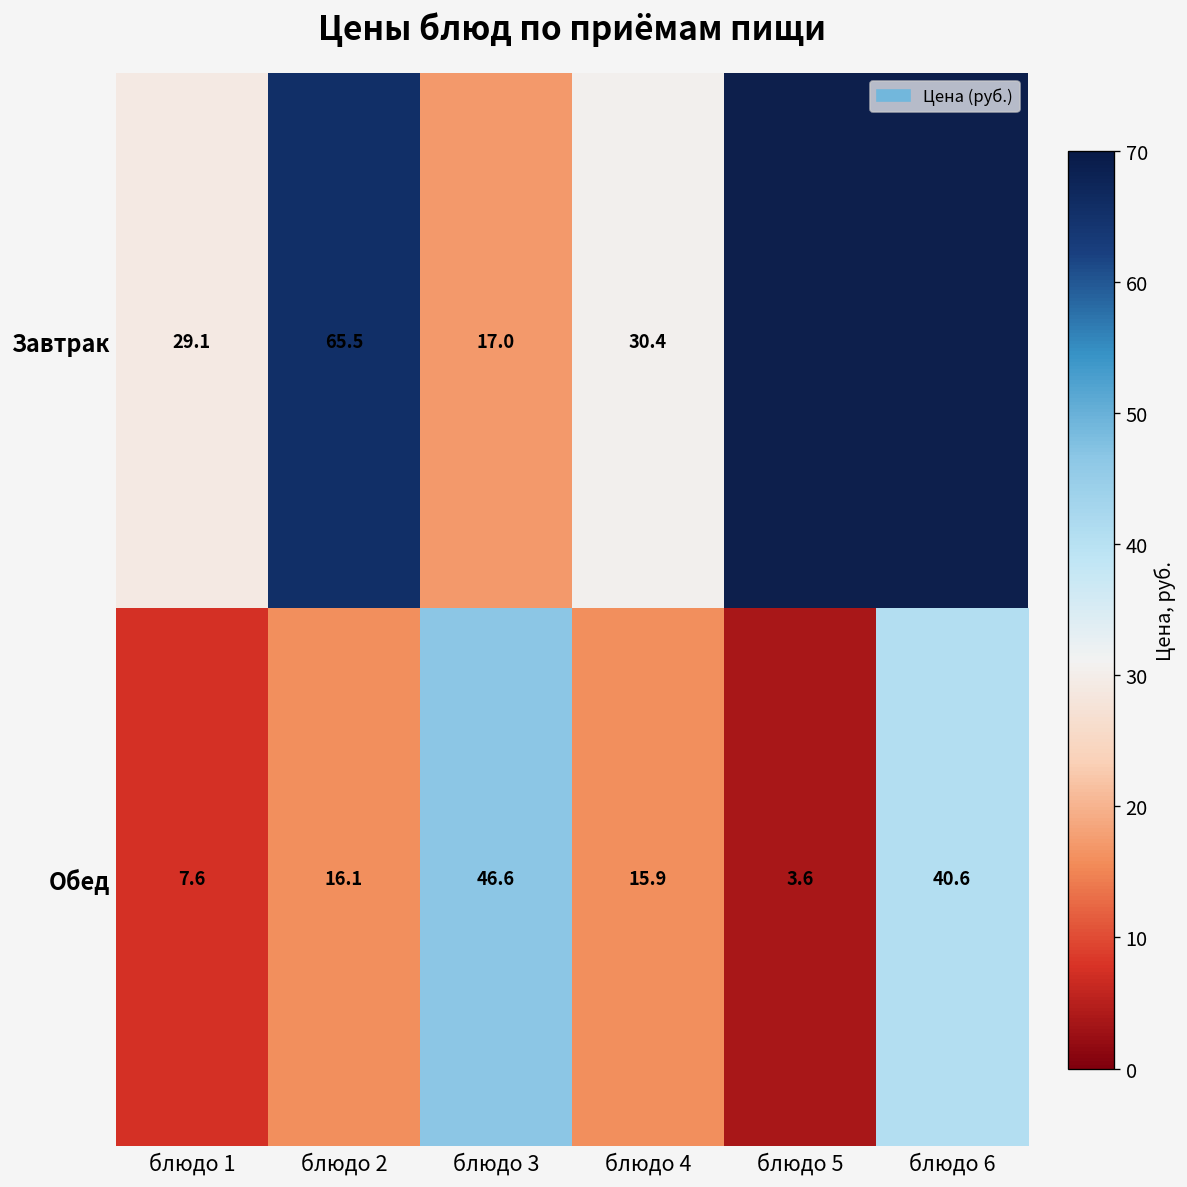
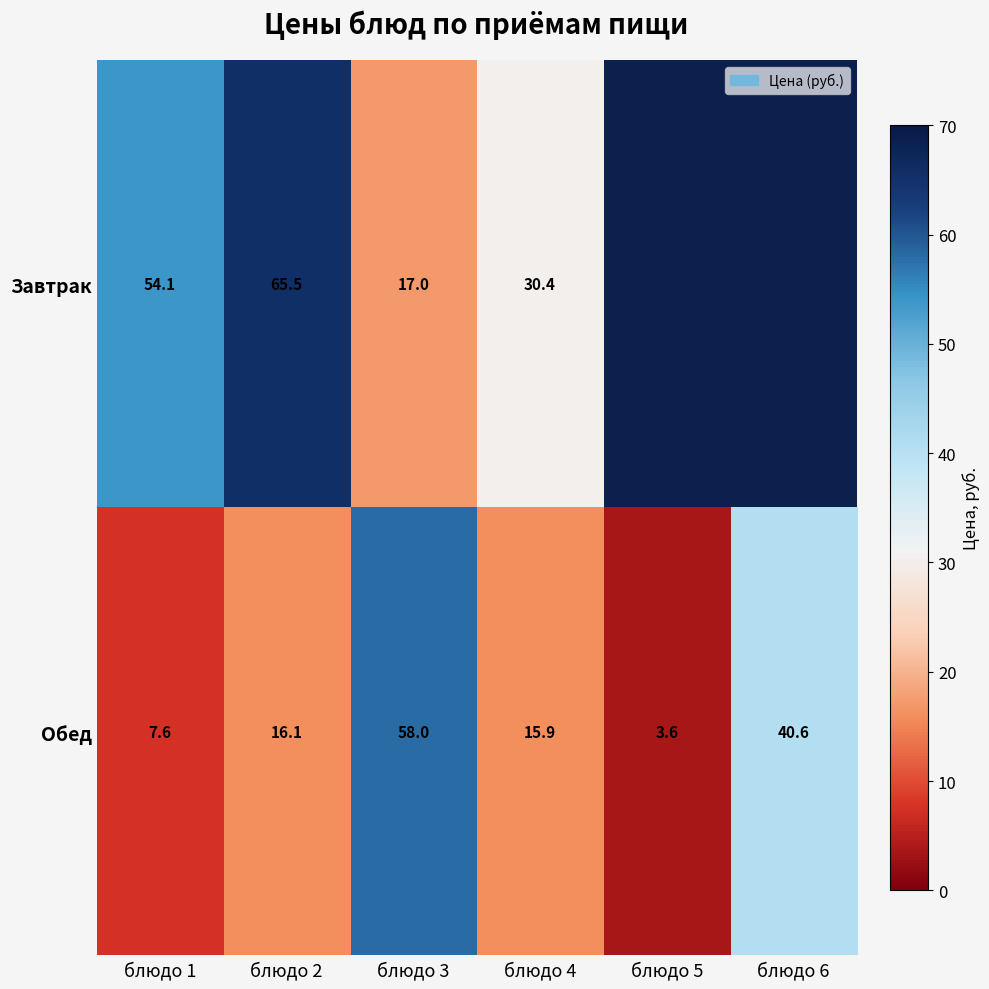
  {
    "Завтрак": {
-     "блюдо 1": 29.1,
+     "блюдо 1": 54.1,
      "блюдо 2": 65.5,
      "блюдо 3": 17.0,
      "блюдо 4": 30.4
    },
    "Обед": {
      "блюдо 1": 7.6,
      "блюдо 2": 16.1,
-     "блюдо 3": 46.6,
+     "блюдо 3": 58.0,
      "блюдо 4": 15.9,
      "блюдо 5": 3.6,
      "блюдо 6": 40.6
    }
  }
